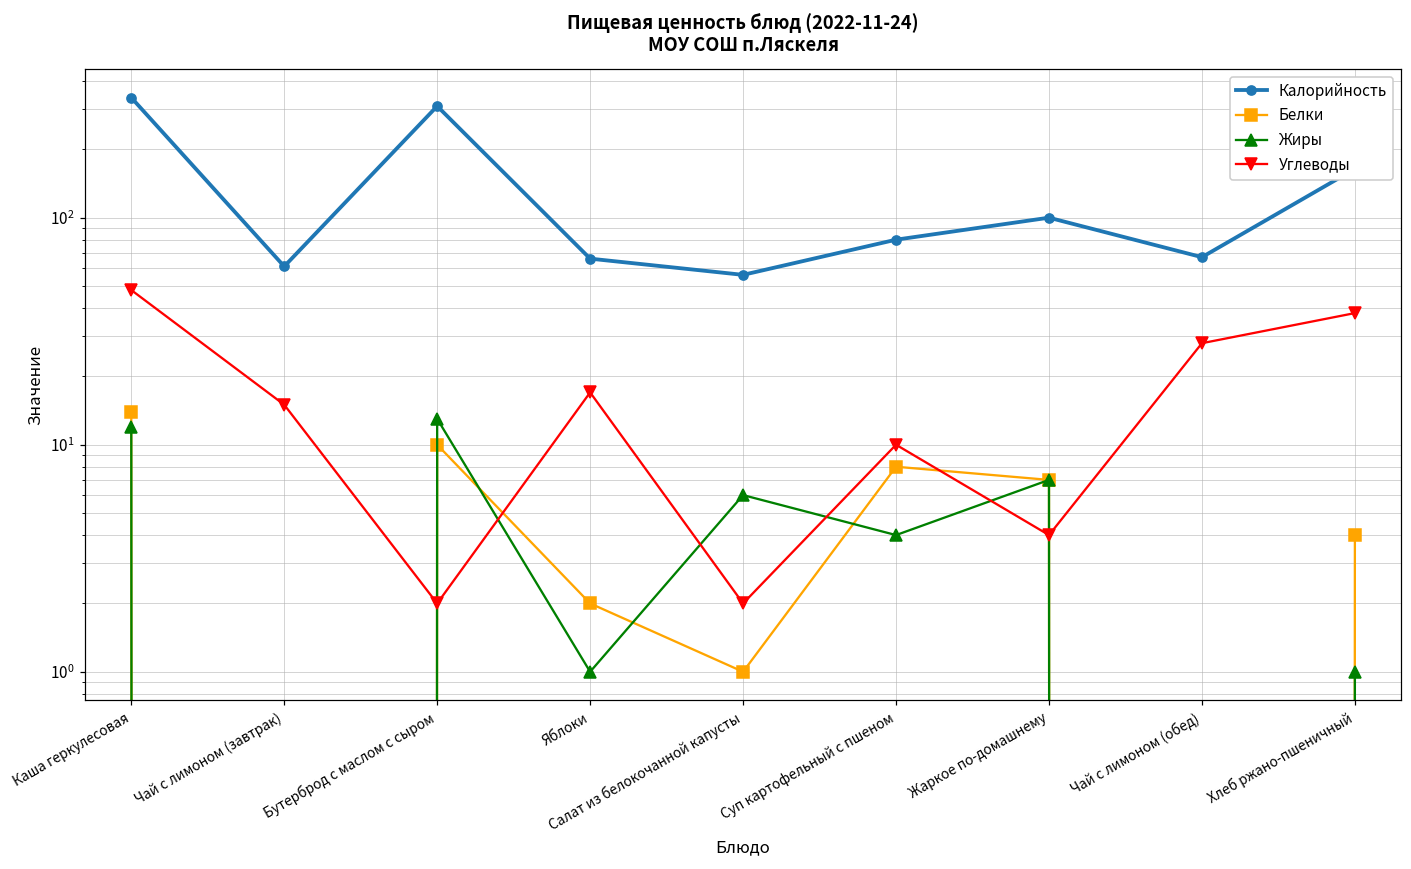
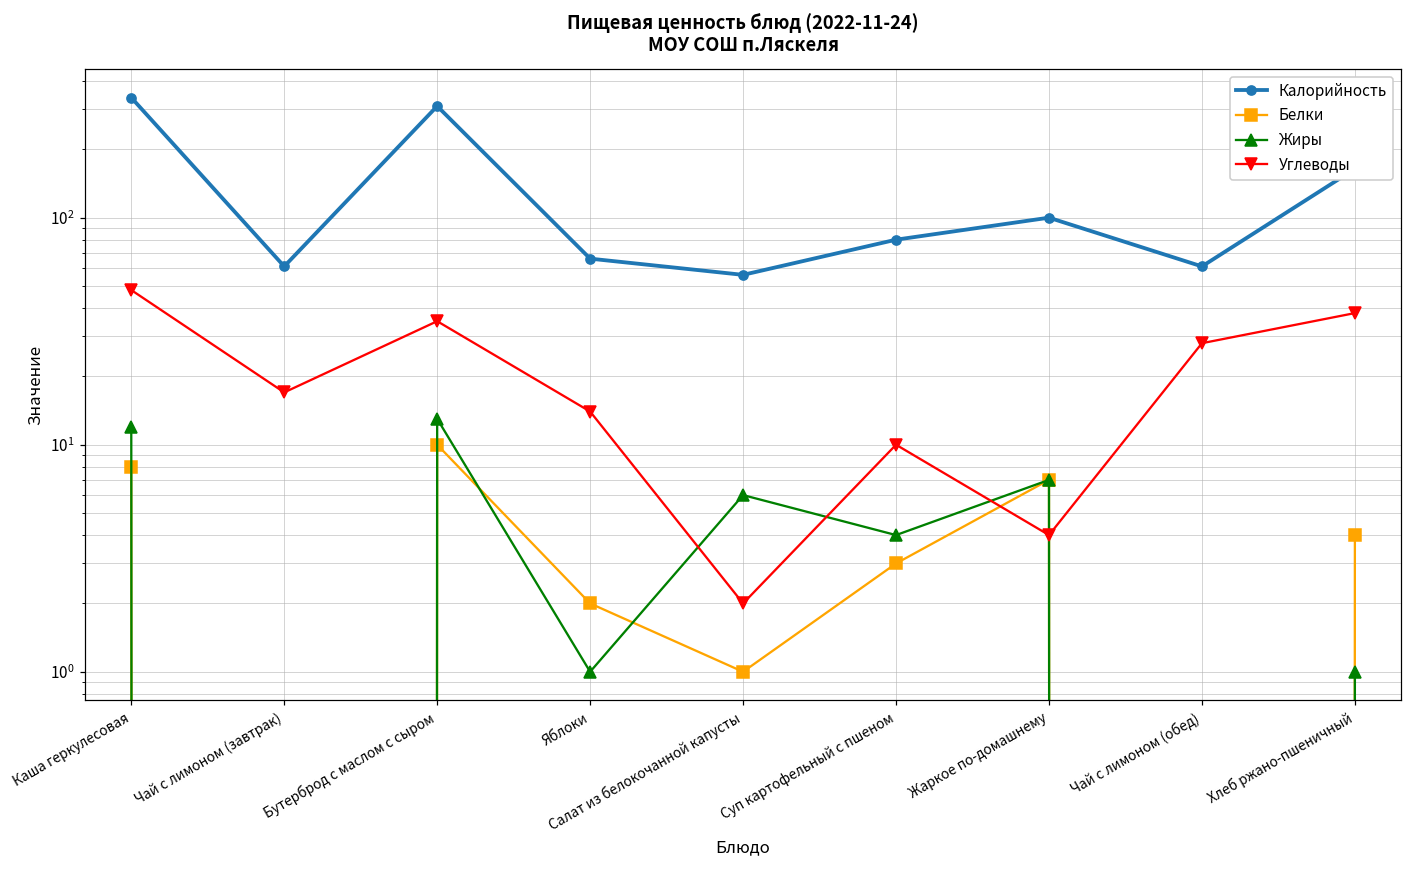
  {
    "Калорийность": {
      "Каша геркулесовая": 340,
      "Чай с лимоном (завтрак)": 61,
      "Бутерброд с маслом с сыром": 310,
      "Яблоки": 66,
      "Салат из белокочанной капусты": 56,
      "Суп картофельный с пшеном": 80,
      "Жаркое по-домашнему": 100,
-     "Чай с лимоном (обед)": 67
+     "Чай с лимоном (обед)": 61
    },
    "Белки": {
-     "Каша геркулесовая": 14,
+     "Каша геркулесовая": 8,
      "Бутерброд с маслом с сыром": 10,
      "Яблоки": 2,
      "Салат из белокочанной капусты": 1,
-     "Суп картофельный с пшеном": 8,
+     "Суп картофельный с пшеном": 3,
      "Хлеб ржано-пшеничный": 4
    },
    "Жиры": {
      "Каша геркулесовая": 12,
      "Бутерброд с маслом с сыром": 13,
      "Яблоки": 1,
      "Салат из белокочанной капусты": 6,
      "Суп картофельный с пшеном": 4,
      "Хлеб ржано-пшеничный": 1
    },
    "Углеводы": {
      "Каша геркулесовая": 48,
-     "Чай с лимоном (завтрак)": 15,
-     "Бутерброд с маслом с сыром": 2,
-     "Яблоки": 17,
+     "Чай с лимоном (завтрак)": 17,
+     "Бутерброд с маслом с сыром": 35,
+     "Яблоки": 14,
      "Салат из белокочанной капусты": 2,
      "Суп картофельный с пшеном": 10,
      "Жаркое по-домашнему": 4,
      "Чай с лимоном (обед)": 28,
      "Хлеб ржано-пшеничный": 38
    }
  }
